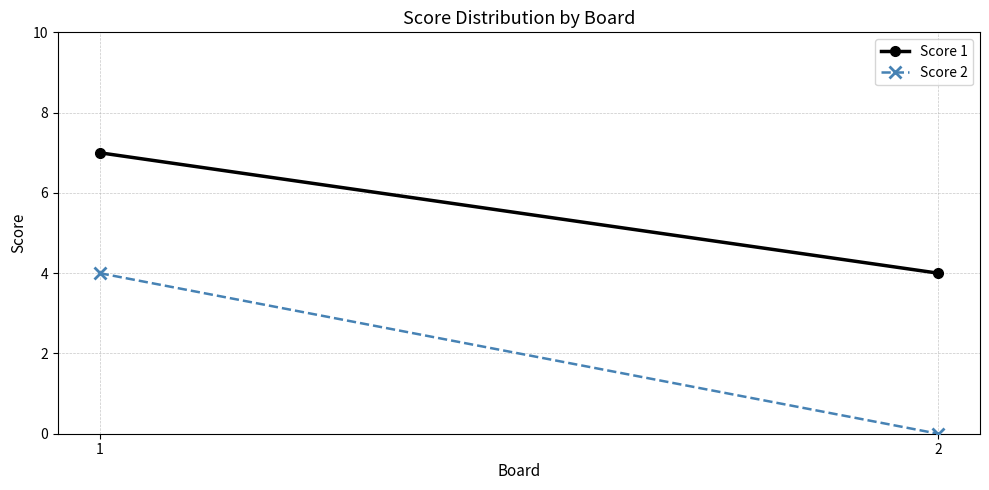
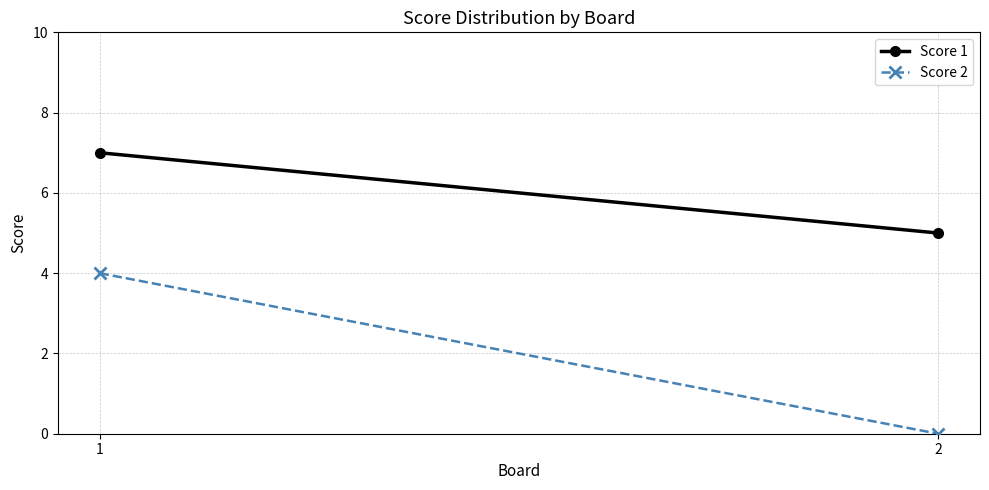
  {
    "Score 1": {
      "1": 7,
-     "2": 4
+     "2": 5
    },
    "Score 2": {
      "1": 4,
      "2": 0
    }
  }
